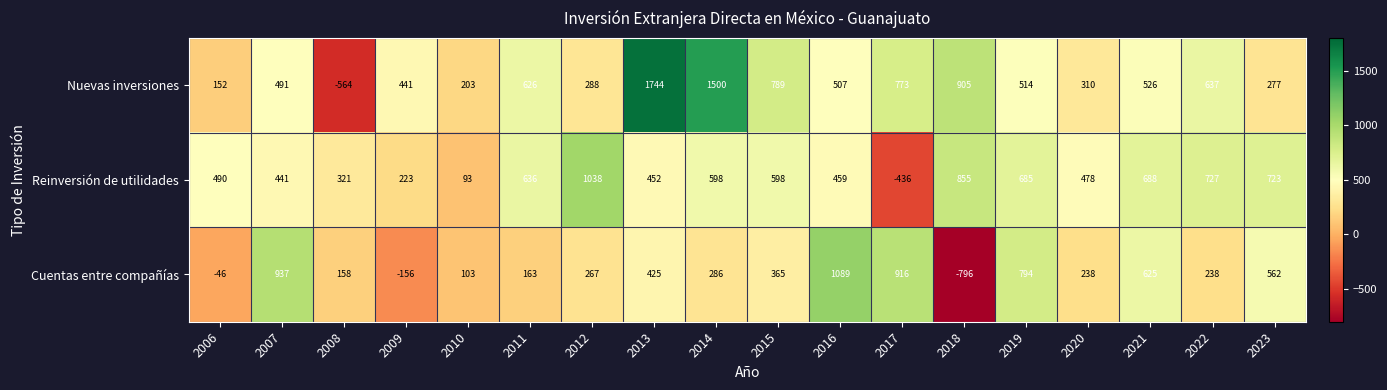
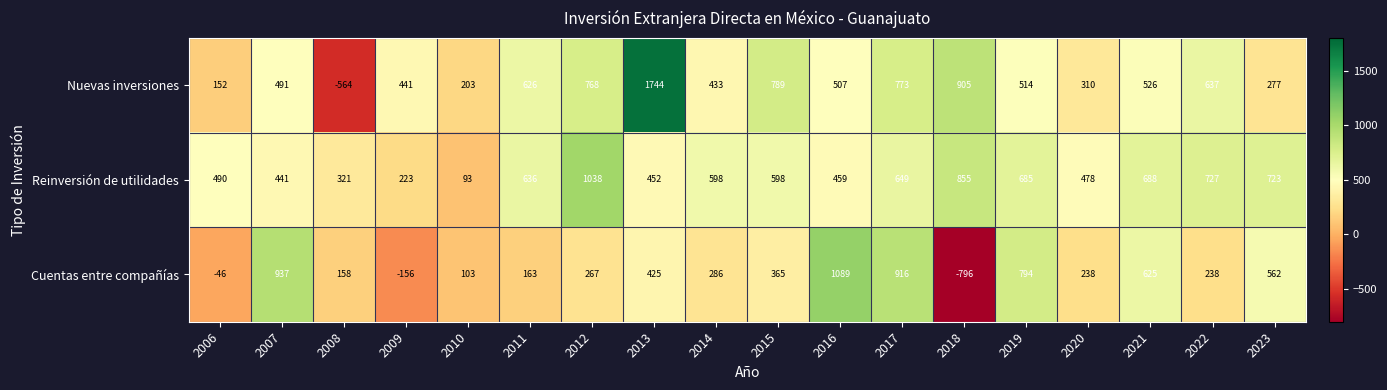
  {
    "Nuevas inversiones": {
      "2006": 152,
      "2007": 491,
      "2008": -564,
      "2009": 441,
      "2010": 203,
      "2011": 626,
-     "2012": 288,
+     "2012": 768,
      "2013": 1744,
-     "2014": 1500,
+     "2014": 433,
      "2015": 789,
      "2016": 507,
      "2017": 773,
      "2018": 905,
      "2019": 514,
      "2020": 310,
      "2021": 526,
      "2022": 637,
      "2023": 277
    },
    "Reinversión de utilidades": {
      "2006": 490,
      "2007": 441,
      "2008": 321,
      "2009": 223,
      "2010": 93,
      "2011": 636,
      "2012": 1038,
      "2013": 452,
      "2014": 598,
      "2015": 598,
      "2016": 459,
-     "2017": -436,
+     "2017": 649,
      "2018": 855,
      "2019": 685,
      "2020": 478,
      "2021": 688,
      "2022": 727,
      "2023": 723
    },
    "Cuentas entre compañías": {
      "2006": -46,
      "2007": 937,
      "2008": 158,
      "2009": -156,
      "2010": 103,
      "2011": 163,
      "2012": 267,
      "2013": 425,
      "2014": 286,
      "2015": 365,
      "2016": 1089,
      "2017": 916,
      "2018": -796,
      "2019": 794,
      "2020": 238,
      "2021": 625,
      "2022": 238,
      "2023": 562
    }
  }
